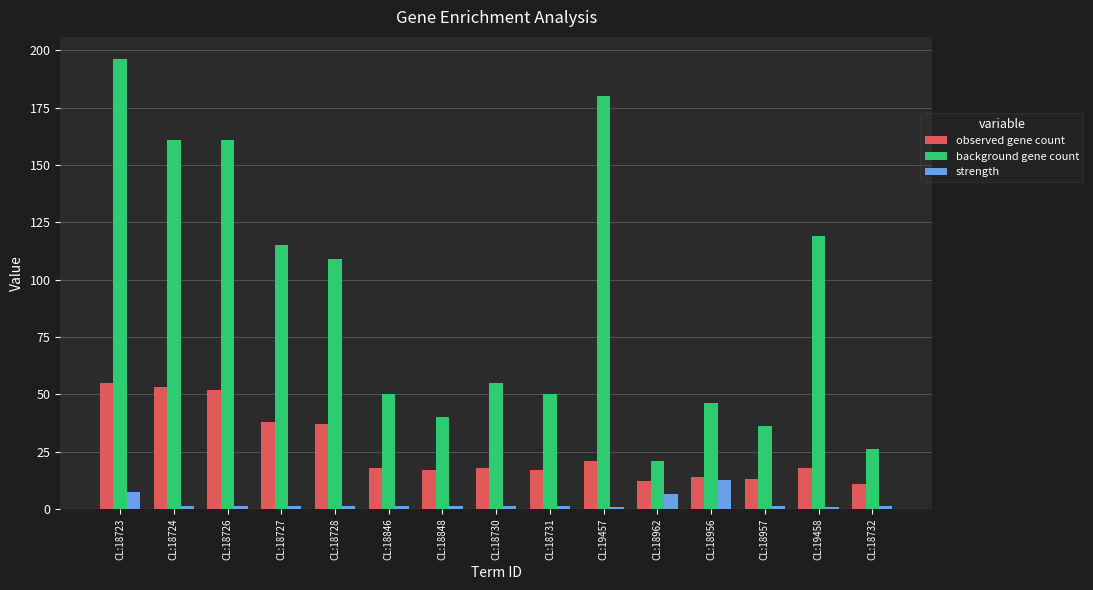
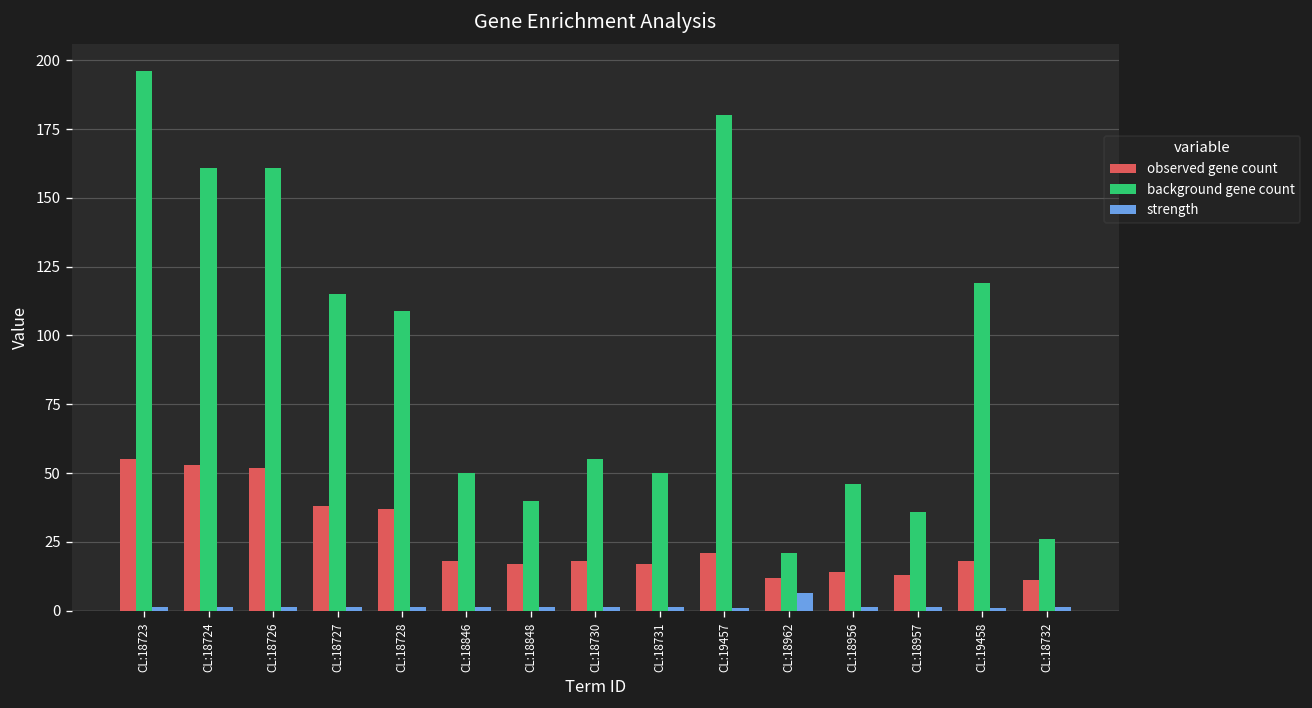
  {
    "observed gene count": {
      "CL:18723": 55,
      "CL:18724": 53,
      "CL:18726": 52,
      "CL:18727": 38,
      "CL:18728": 37,
      "CL:18846": 18,
      "CL:18848": 17,
      "CL:18730": 18,
      "CL:18731": 17,
      "CL:19457": 21,
      "CL:18962": 12,
      "CL:18956": 14,
      "CL:18957": 13,
      "CL:19458": 18,
      "CL:18732": 11
    },
    "background gene count": {
      "CL:18723": 196,
      "CL:18724": 161,
      "CL:18726": 161,
      "CL:18727": 115,
      "CL:18728": 109,
      "CL:18846": 50,
      "CL:18848": 40,
      "CL:18730": 55,
      "CL:18731": 50,
      "CL:19457": 180,
      "CL:18962": 21,
      "CL:18956": 46,
      "CL:18957": 36,
      "CL:19458": 119,
      "CL:18732": 26
    },
    "strength": {
-     "CL:18723": 8,
+     "CL:18723": 1,
      "CL:18724": 1,
      "CL:18726": 1,
      "CL:18727": 1,
      "CL:18728": 1,
      "CL:18846": 1,
      "CL:18848": 1,
      "CL:18730": 1,
      "CL:18731": 1,
      "CL:18962": 7,
-     "CL:18956": 13,
+     "CL:18956": 1,
      "CL:18957": 1,
      "CL:18732": 1
    }
  }
